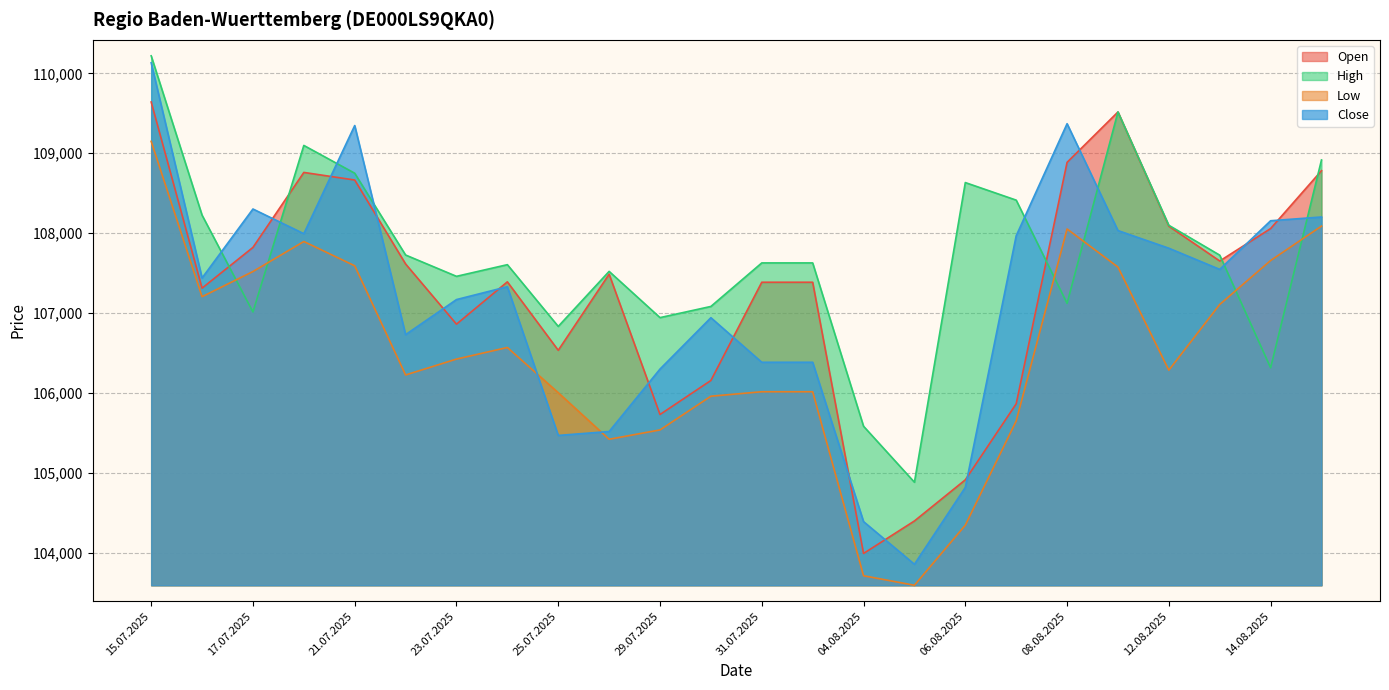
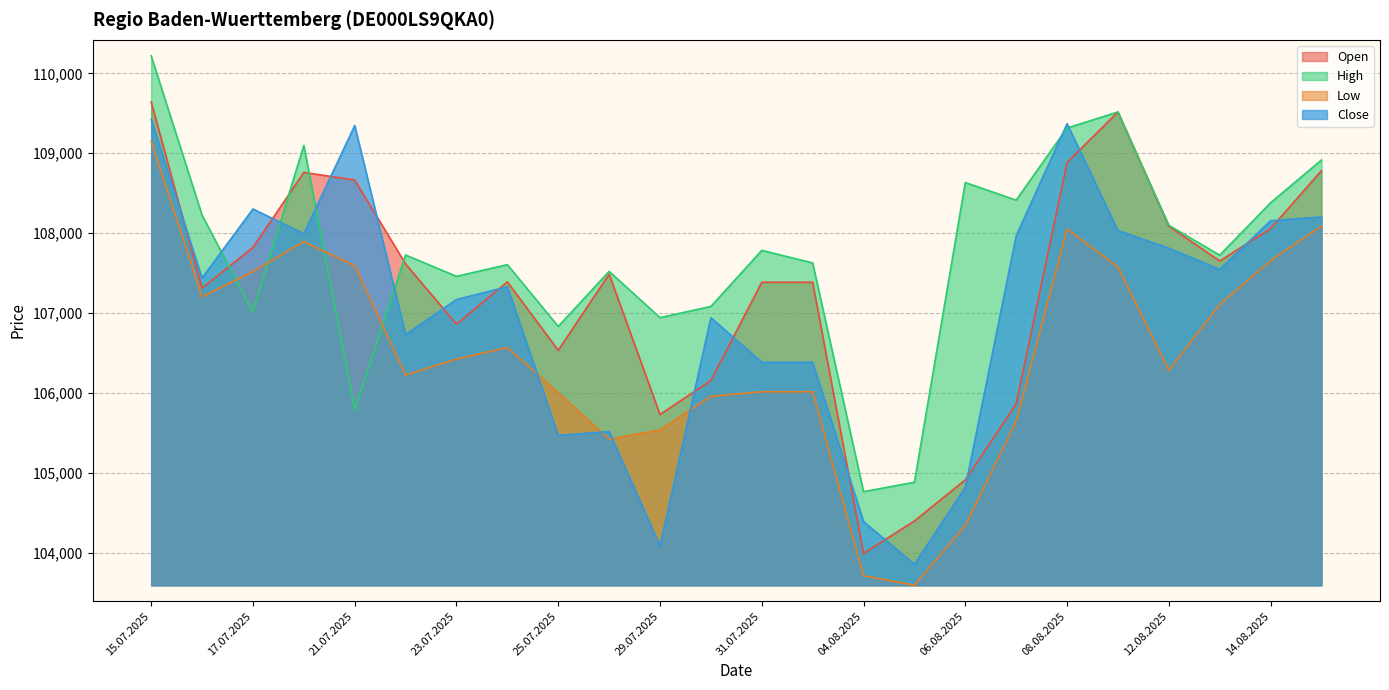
  {
    "High": {
      "15.07.2025": "110,200",
      "17.07.2025": "107,000",
-     "21.07.2025": "108,800",
+     "21.07.2025": "105,800",
      "23.07.2025": "107,500",
      "25.07.2025": "106,800",
      "29.07.2025": "106,900",
-     "31.07.2025": "107,600",
-     "04.08.2025": "105,600",
+     "31.07.2025": "107,800",
+     "04.08.2025": "104,800",
      "06.08.2025": "108,600",
-     "08.08.2025": "107,100",
-     "14.08.2025": "106,300"
+     "08.08.2025": "109,300",
+     "14.08.2025": "108,400"
    },
    "Close": {
-     "15.07.2025": "110,100",
+     "15.07.2025": "109,400",
      "17.07.2025": "108,300",
      "21.07.2025": "109,300",
      "23.07.2025": "107,200",
      "25.07.2025": "105,500",
-     "29.07.2025": "106,300",
+     "29.07.2025": "104,100",
      "31.07.2025": "106,400",
      "04.08.2025": "104,400",
      "06.08.2025": "104,800",
      "08.08.2025": "109,400",
      "12.08.2025": "107,800",
      "14.08.2025": "108,200"
    }
  }
